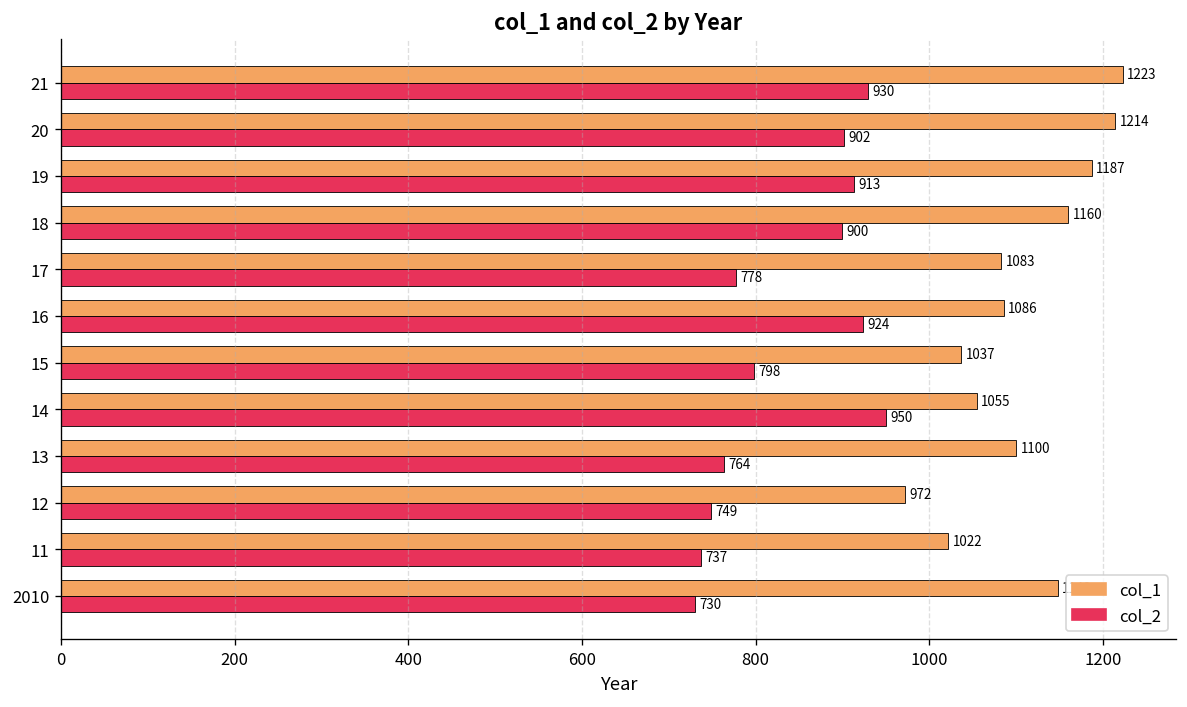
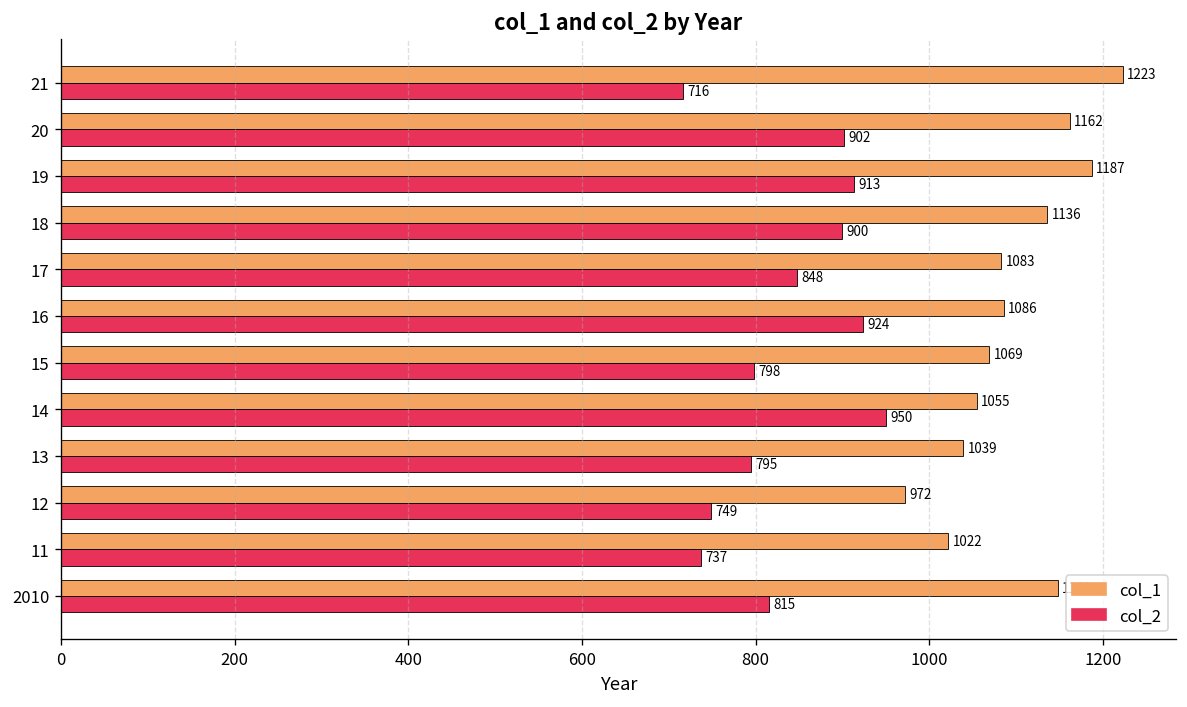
  {
    "col_1": {
      "21": 1223,
-     "20": 1214,
+     "20": 1162,
      "19": 1187,
-     "18": 1160,
+     "18": 1136,
      "17": 1083,
      "16": 1086,
-     "15": 1037,
+     "15": 1069,
      "14": 1055,
-     "13": 1100,
+     "13": 1039,
      "12": 972,
      "11": 1022
    },
    "col_2": {
-     "21": 930,
+     "21": 716,
      "20": 902,
      "19": 913,
      "18": 900,
-     "17": 778,
+     "17": 848,
      "16": 924,
      "15": 798,
      "14": 950,
-     "13": 764,
+     "13": 795,
      "12": 749,
      "11": 737,
-     "2010": 730
+     "2010": 815
    }
  }
